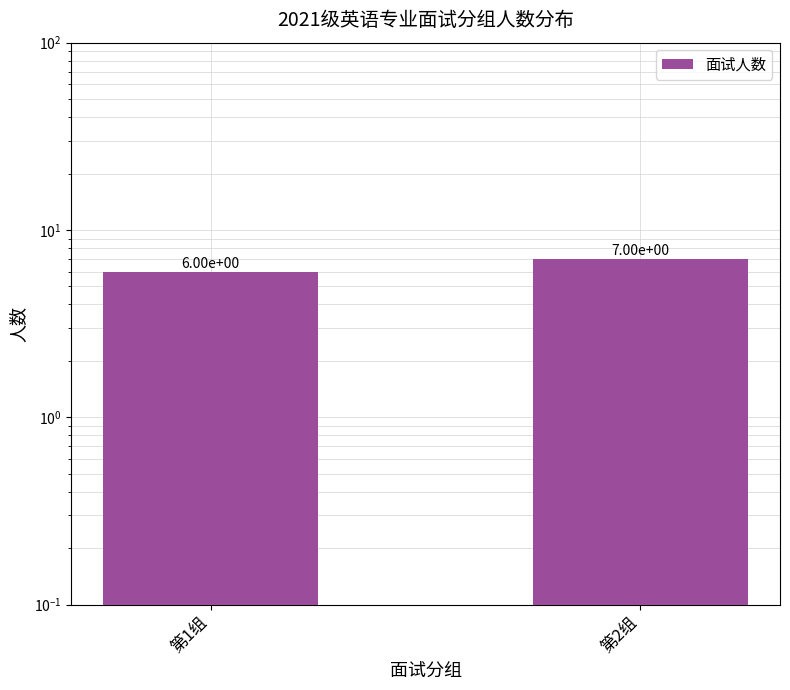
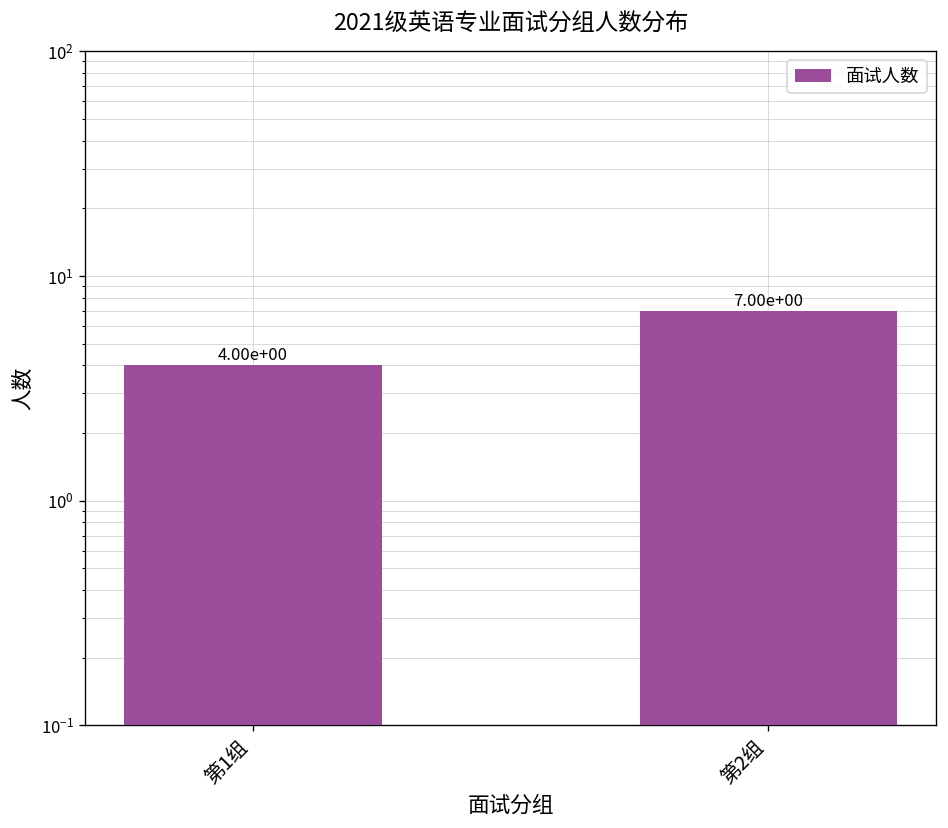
  {
-   "第1组": "6.00e+00",
+   "第1组": "4.00e+00",
    "第2组": "7.00e+00"
  }
